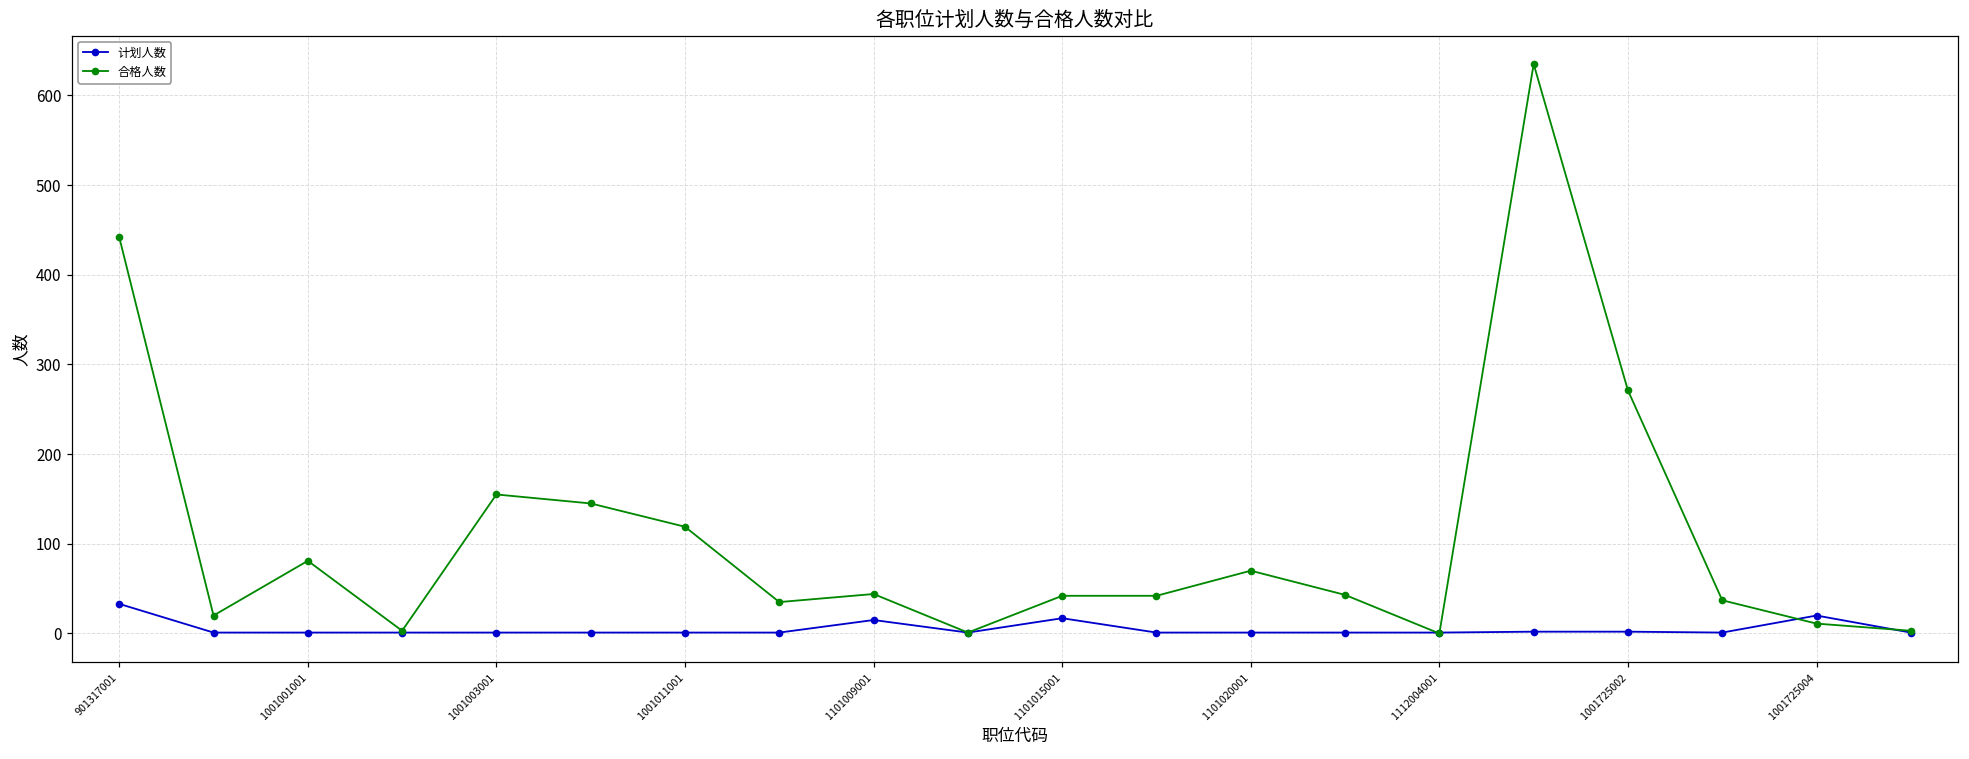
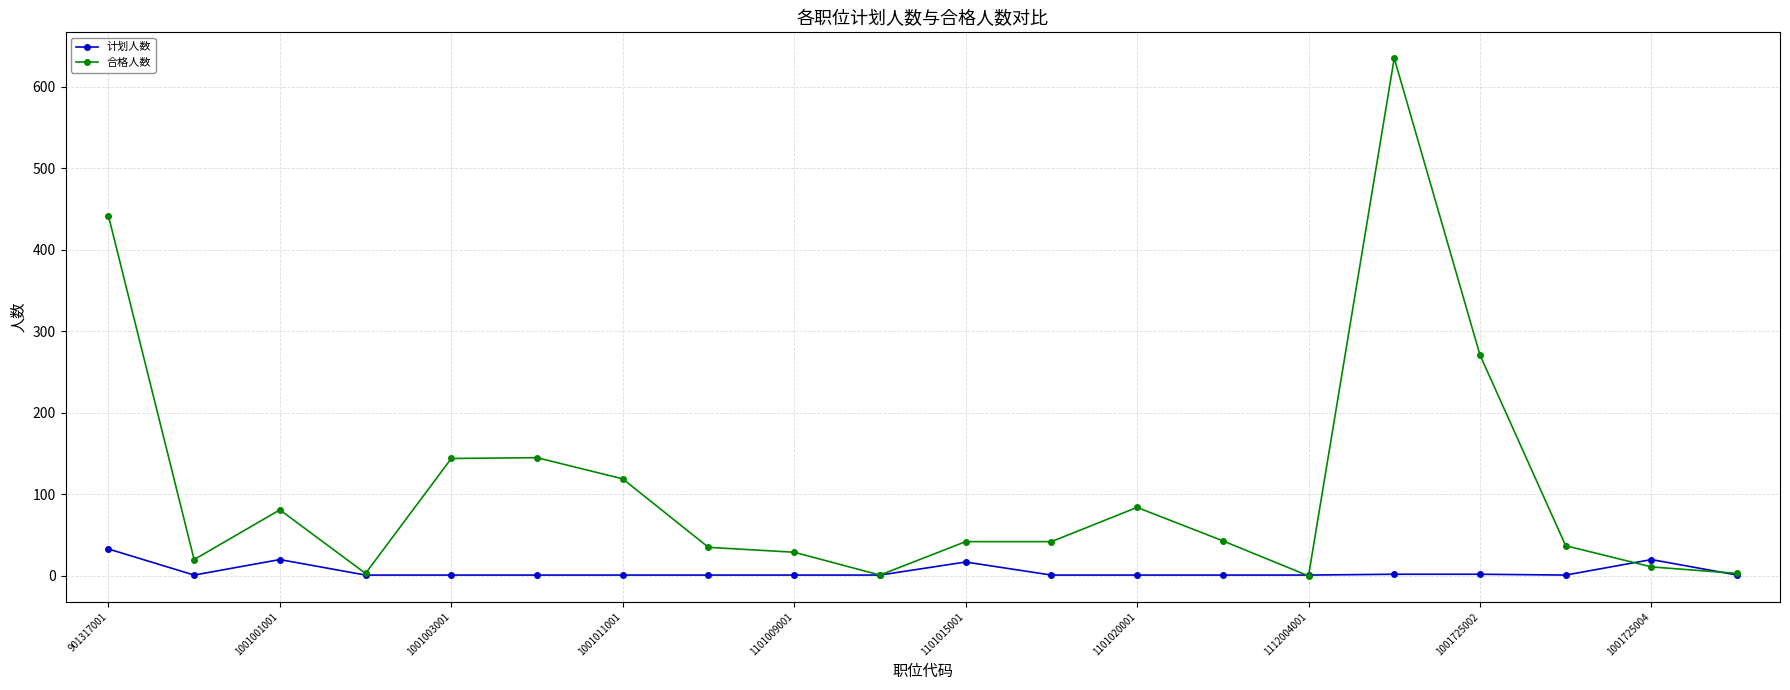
  {
    "计划人数": {
      "901317001": 30,
-     "1001001001": 0,
+     "1001001001": 20,
      "1001003001": 0,
      "1001011001": 0,
-     "1101009001": 20,
+     "1101009001": 0,
      "1101015001": 20,
      "1101020001": 0,
      "1001725002": 0,
      "1001725004": 20
    },
    "合格人数": {
      "901317001": 440,
      "1001001001": 80,
-     "1001003001": 160,
+     "1001003001": 140,
      "1001011001": 120,
-     "1101009001": 40,
+     "1101009001": 30,
      "1101015001": 40,
-     "1101020001": 70,
+     "1101020001": 80,
      "1001725002": 270,
      "1001725004": 10
    }
  }
